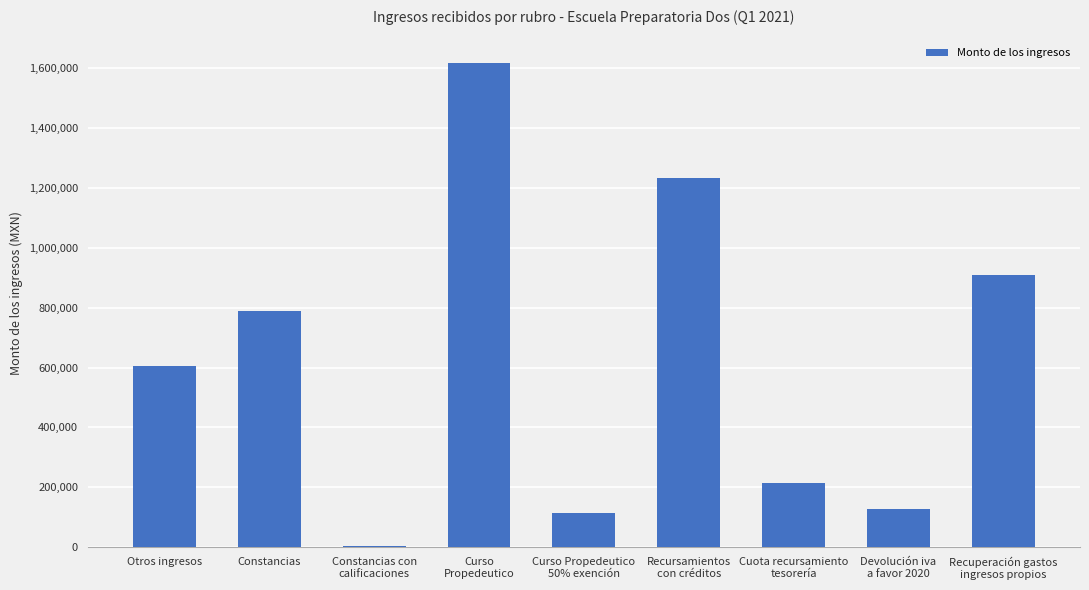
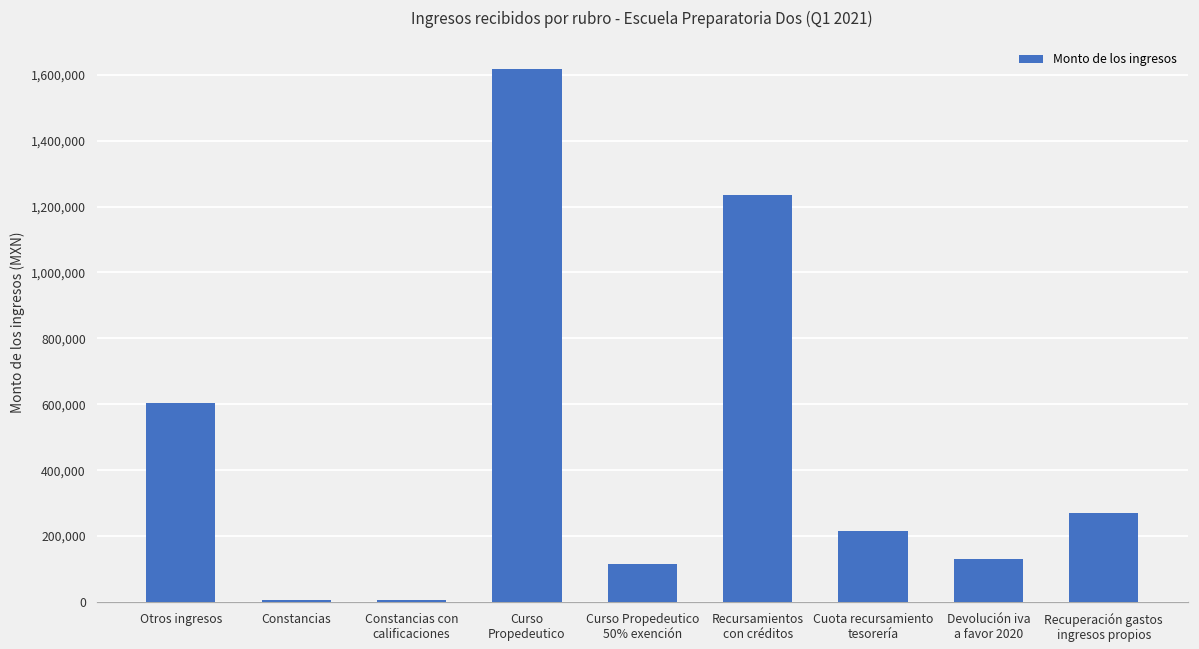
  {
    "Otros ingresos": "600,000",
-   "Constancias": "790,000",
+   "Constancias": "10,000",
    "Curso Propedeutico": "1,620,000",
    "Curso Propedeutico 50% exención": "120,000",
    "Recursamientos con créditos": "1,230,000",
    "Cuota recursamiento tesorería": "210,000",
    "Devolución iva a favor 2020": "130,000",
-   "Recuperación gastos ingresos propios": "910,000"
+   "Recuperación gastos ingresos propios": "270,000"
  }
